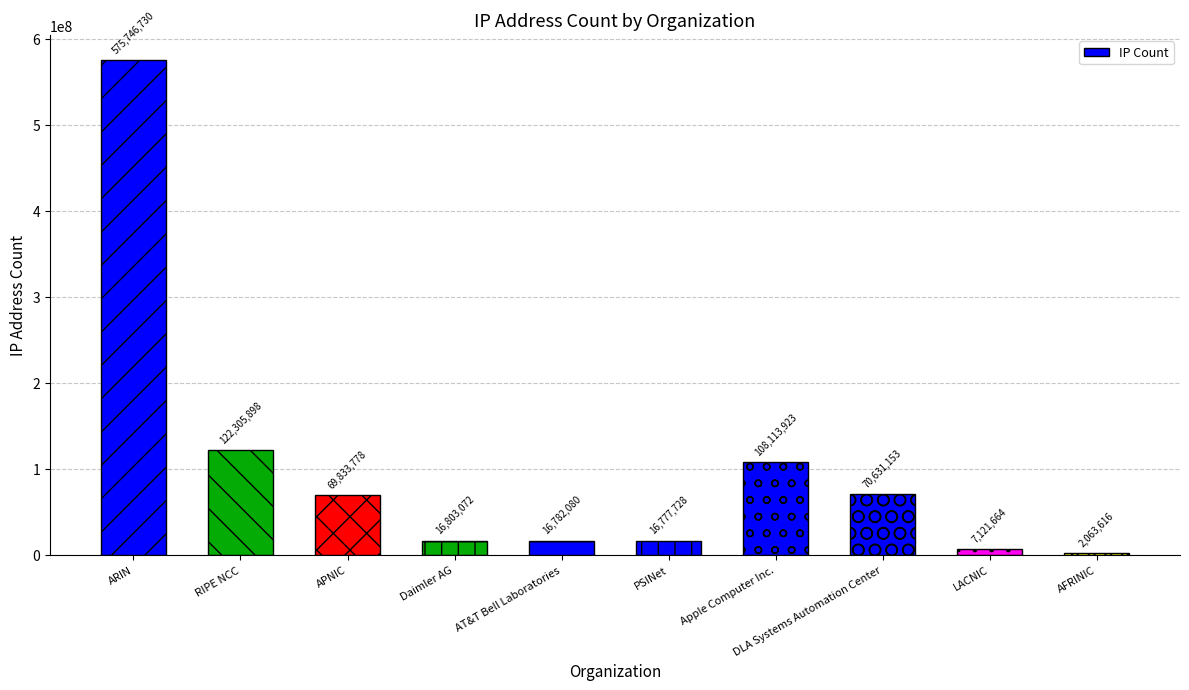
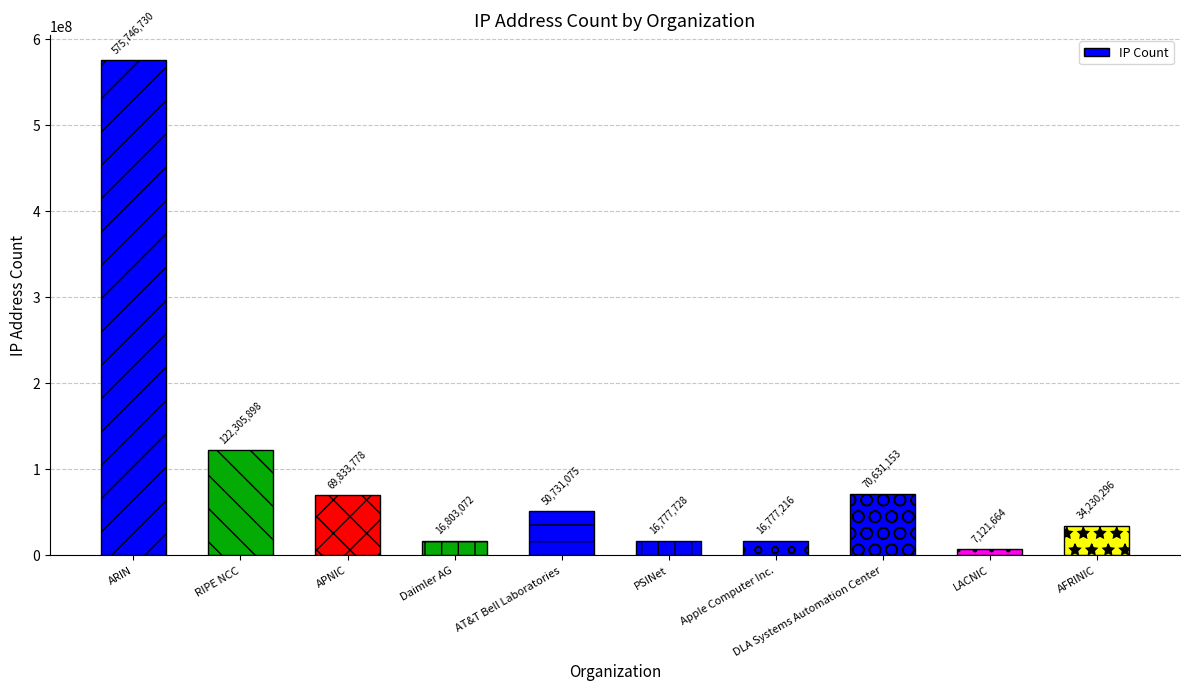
  {
    "ARIN": "575,746,730",
    "RIPE NCC": "122,305,898",
    "APNIC": "69,833,778",
    "Daimler AG": "16,803,072",
-   "AT&T Bell Laboratories": "16,782,080",
+   "AT&T Bell Laboratories": "50,731,075",
    "PSINet": "16,777,728",
-   "Apple Computer Inc.": "108,113,923",
+   "Apple Computer Inc.": "16,777,216",
    "DLA Systems Automation Center": "70,631,153",
    "LACNIC": "7,121,664",
-   "AFRINIC": "2,063,616"
+   "AFRINIC": "34,230,296"
  }
